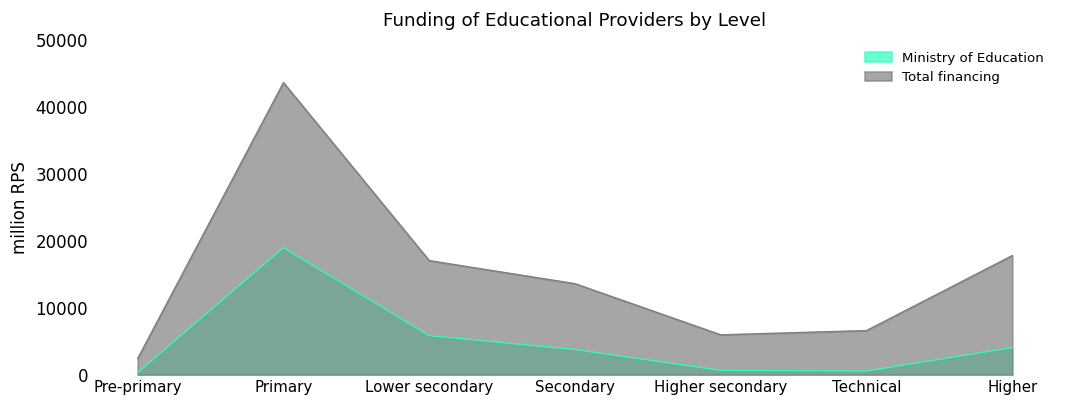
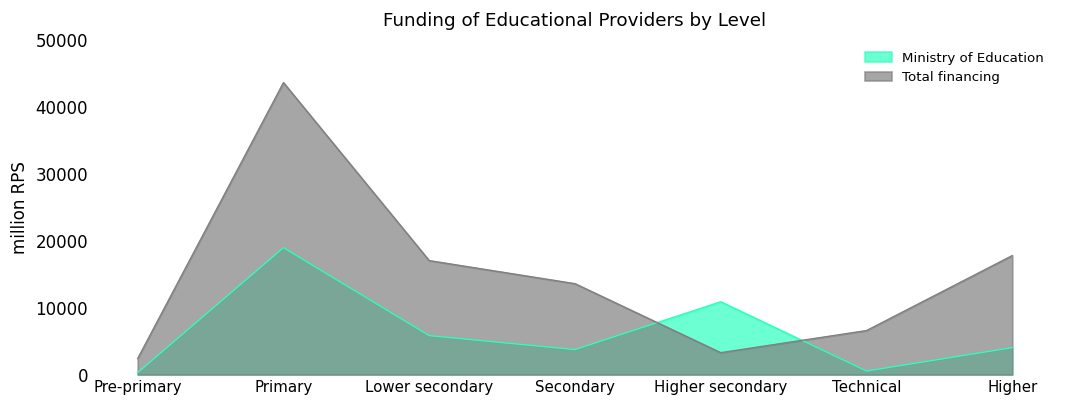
  {
    "Ministry of Education": {
      "Pre-primary": 0,
      "Primary": 19000,
      "Lower secondary": 6000,
      "Secondary": 4000,
-     "Higher secondary": 1000,
+     "Higher secondary": 11000,
      "Technical": 1000,
      "Higher": 4000
    },
    "Total financing": {
      "Pre-primary": 2000,
      "Primary": 44000,
      "Lower secondary": 17000,
      "Secondary": 14000,
-     "Higher secondary": 6000,
+     "Higher secondary": 3000,
      "Technical": 7000,
      "Higher": 18000
    }
  }
